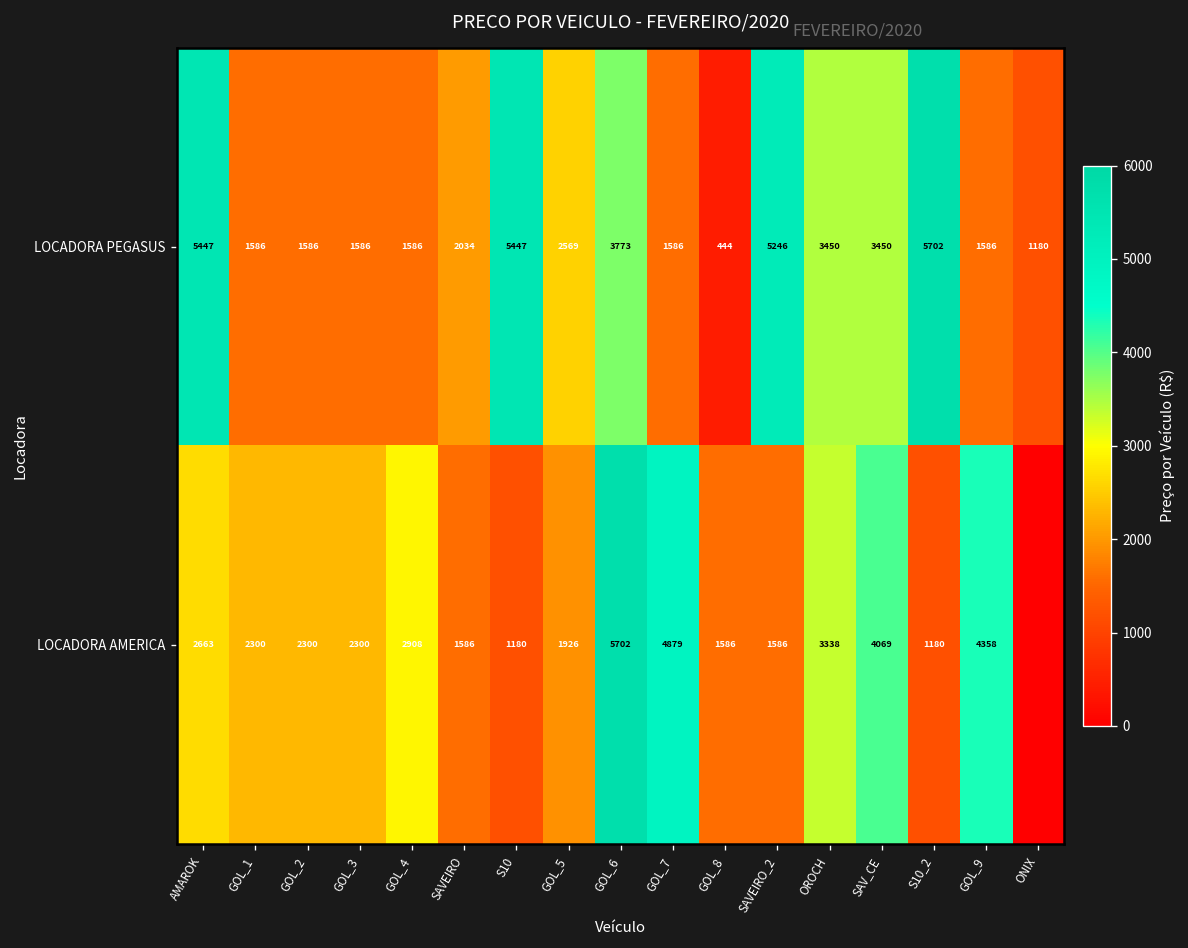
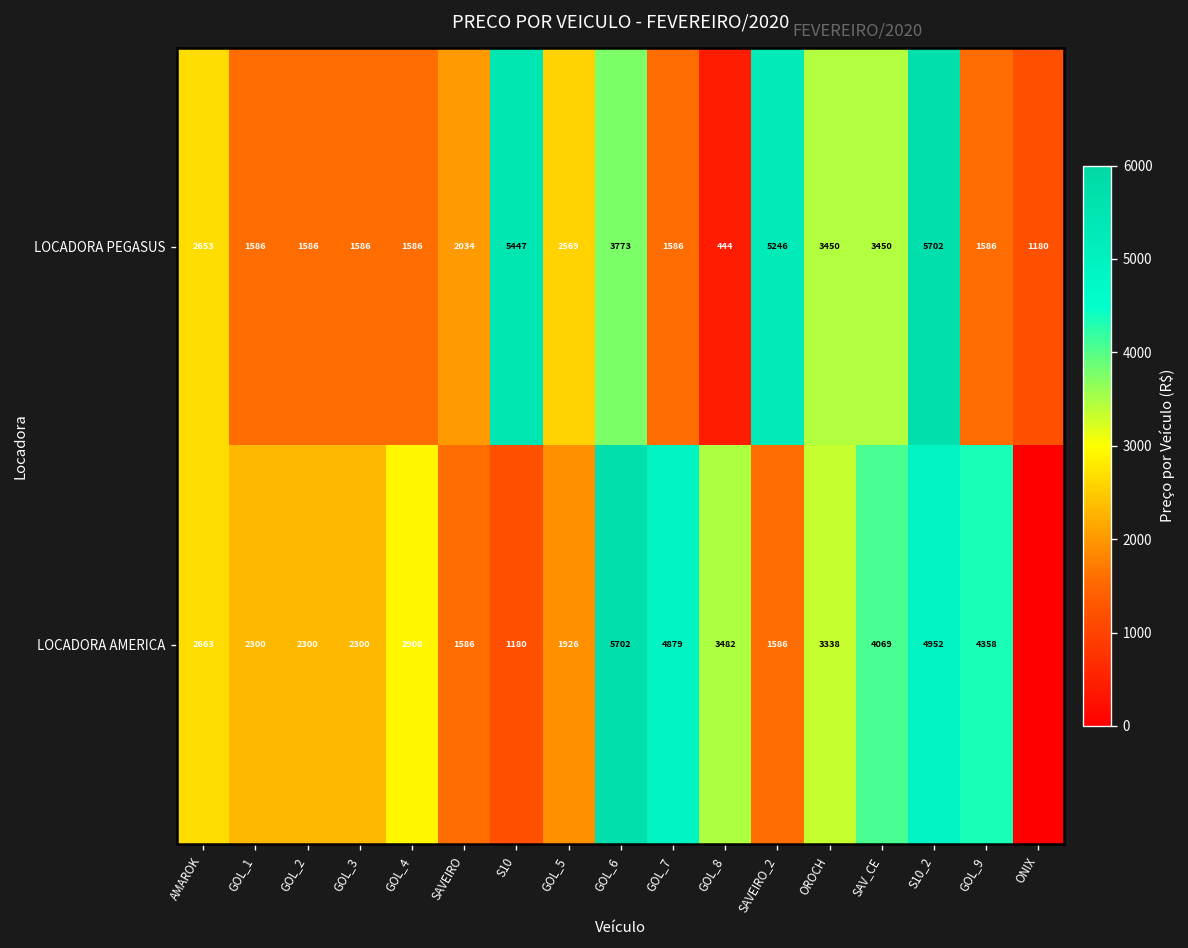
  {
    "LOCADORA PEGASUS": {
-     "AMAROK": 5447,
+     "AMAROK": 2653,
      "GOL_1": 1586,
      "GOL_2": 1586,
      "GOL_3": 1586,
      "GOL_4": 1586,
      "SAVEIRO": 2034,
      "S10": 5447,
      "GOL_5": 2569,
      "GOL_6": 3773,
      "GOL_7": 1586,
      "GOL_8": 444,
      "SAVEIRO_2": 5246,
      "OROCH": 3450,
      "SAV_CE": 3450,
      "S10_2": 5702,
      "GOL_9": 1586,
      "ONIX": 1180
    },
    "LOCADORA AMERICA": {
      "AMAROK": 2663,
      "GOL_1": 2300,
      "GOL_2": 2300,
      "GOL_3": 2300,
      "GOL_4": 2908,
      "SAVEIRO": 1586,
      "S10": 1180,
      "GOL_5": 1926,
      "GOL_6": 5702,
      "GOL_7": 4879,
-     "GOL_8": 1586,
+     "GOL_8": 3482,
      "SAVEIRO_2": 1586,
      "OROCH": 3338,
      "SAV_CE": 4069,
-     "S10_2": 1180,
+     "S10_2": 4952,
      "GOL_9": 4358
    }
  }
